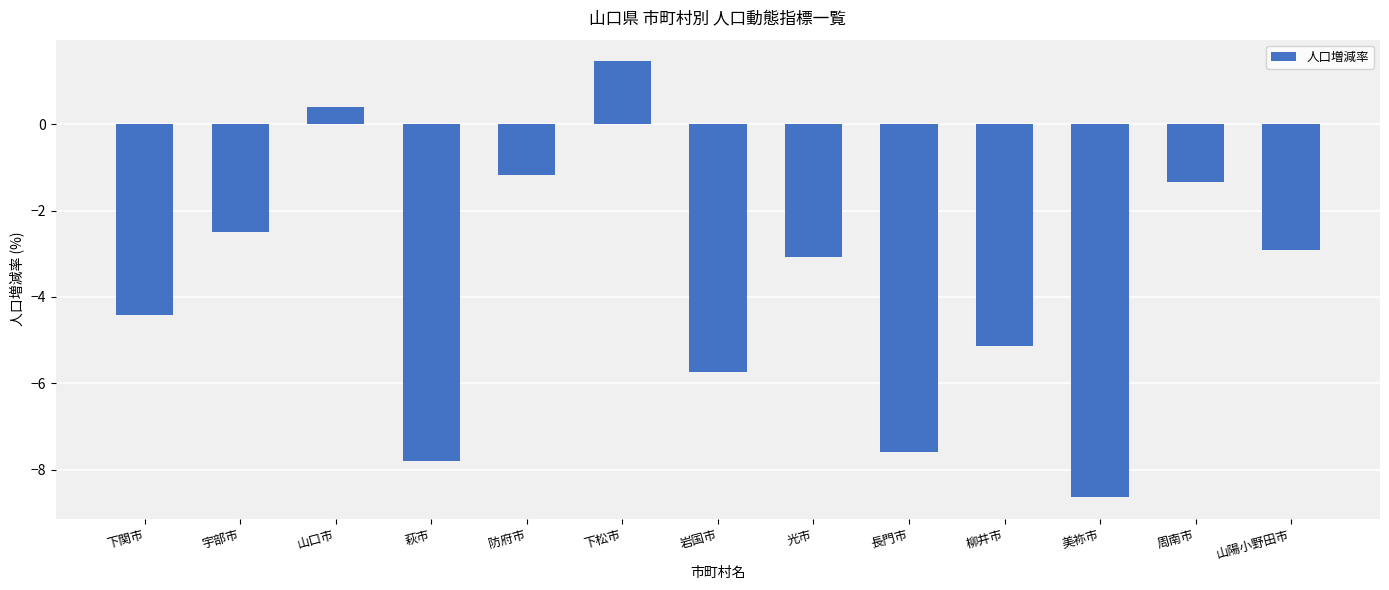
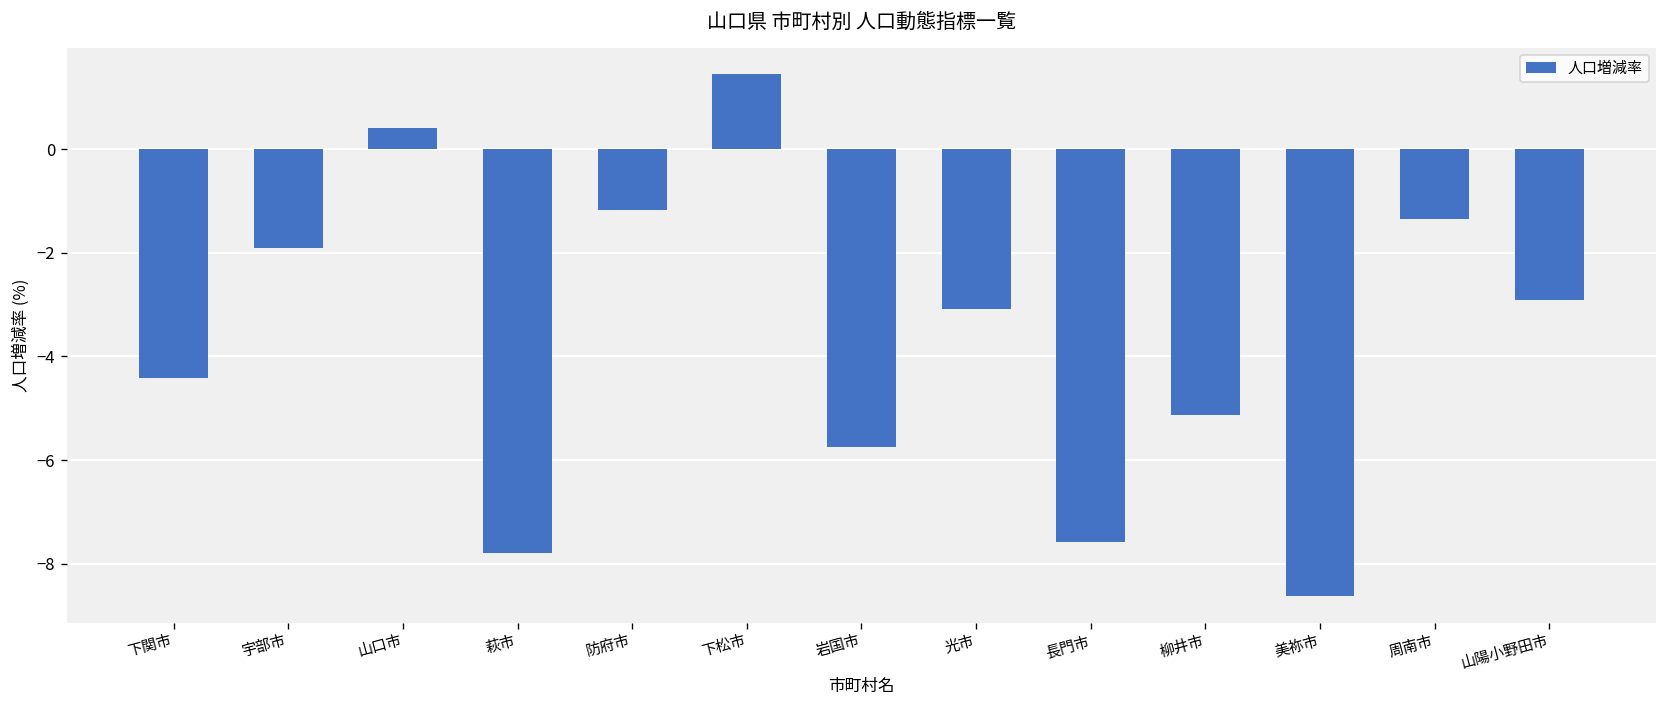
  {
    "下関市": -4.4,
-   "宇部市": -2.5,
+   "宇部市": -1.9,
    "山口市": 0.4,
    "萩市": -7.8,
    "防府市": -1.2,
    "下松市": 1.5,
    "岩国市": -5.7,
    "光市": -3.1,
    "長門市": -7.6,
    "柳井市": -5.1,
    "美祢市": -8.6,
    "周南市": -1.3,
    "山陽小野田市": -2.9
  }
